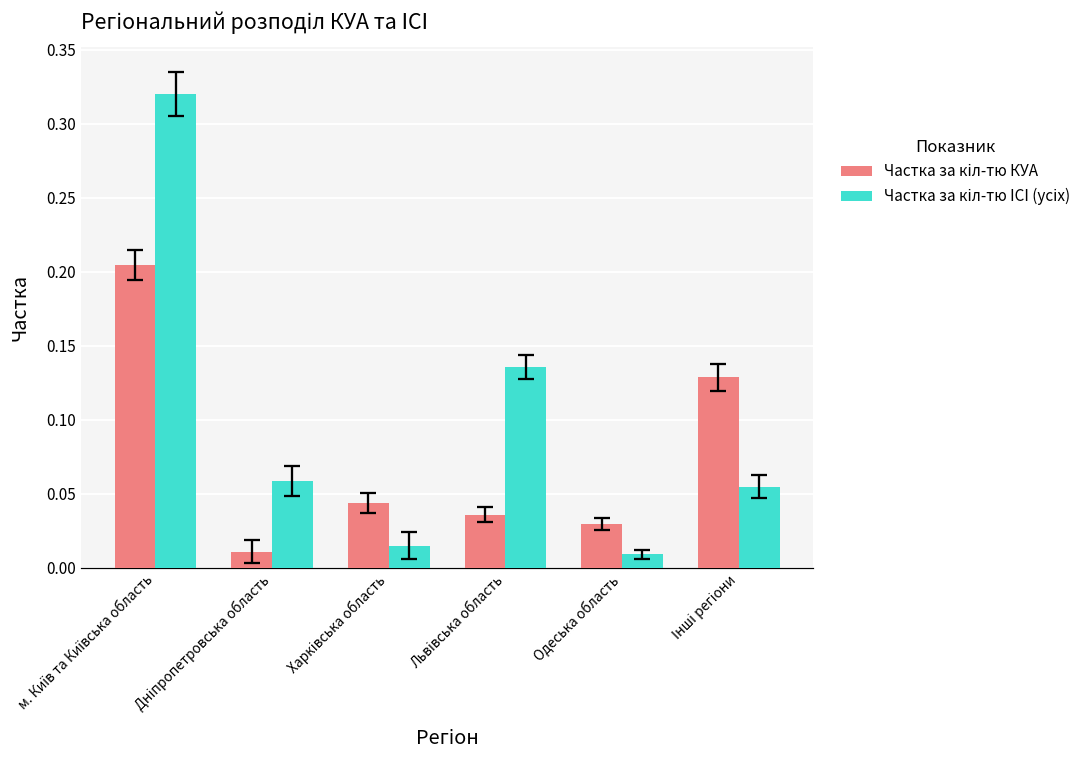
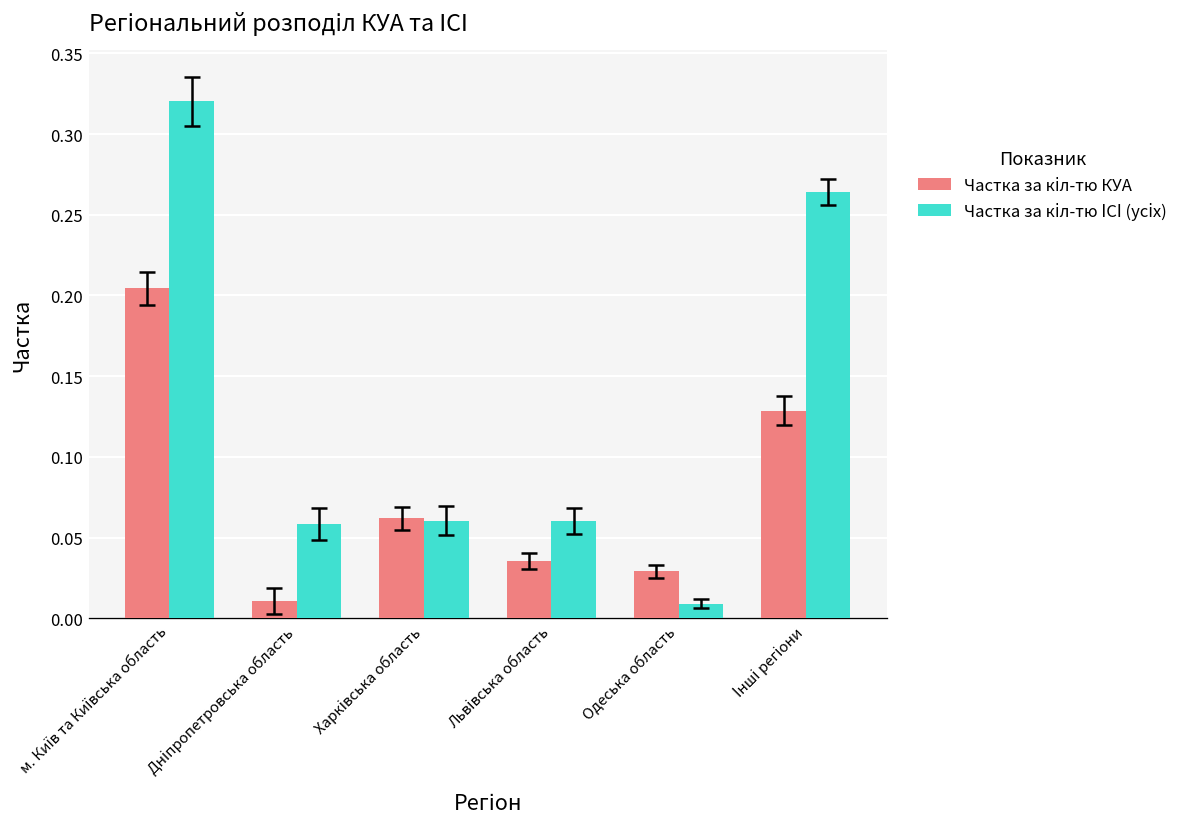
  {
    "Частка за кіл-тю КУА": {
      "м. Київ та Київська область": 0.204,
      "Дніпропетровська область": 0.011,
-     "Харківська область": 0.044,
+     "Харківська область": 0.062,
      "Львівська область": 0.036,
      "Одеська область": 0.029,
      "Інші регіони": 0.129
    },
    "Частка за кіл-тю ІСІ (усіх)": {
      "м. Київ та Київська область": 0.320,
      "Дніпропетровська область": 0.059,
-     "Харківська область": 0.015,
-     "Львівська область": 0.136,
+     "Харківська область": 0.060,
+     "Львівська область": 0.060,
      "Одеська область": 0.009,
-     "Інші регіони": 0.055
+     "Інші регіони": 0.264
    }
  }
